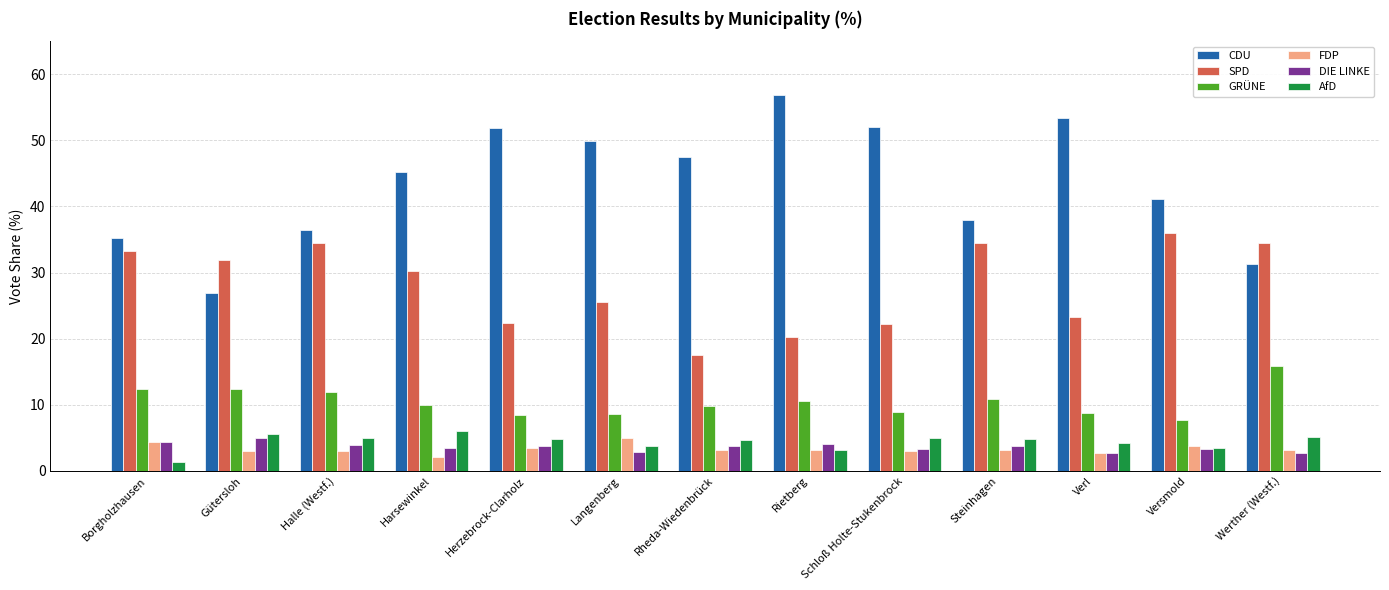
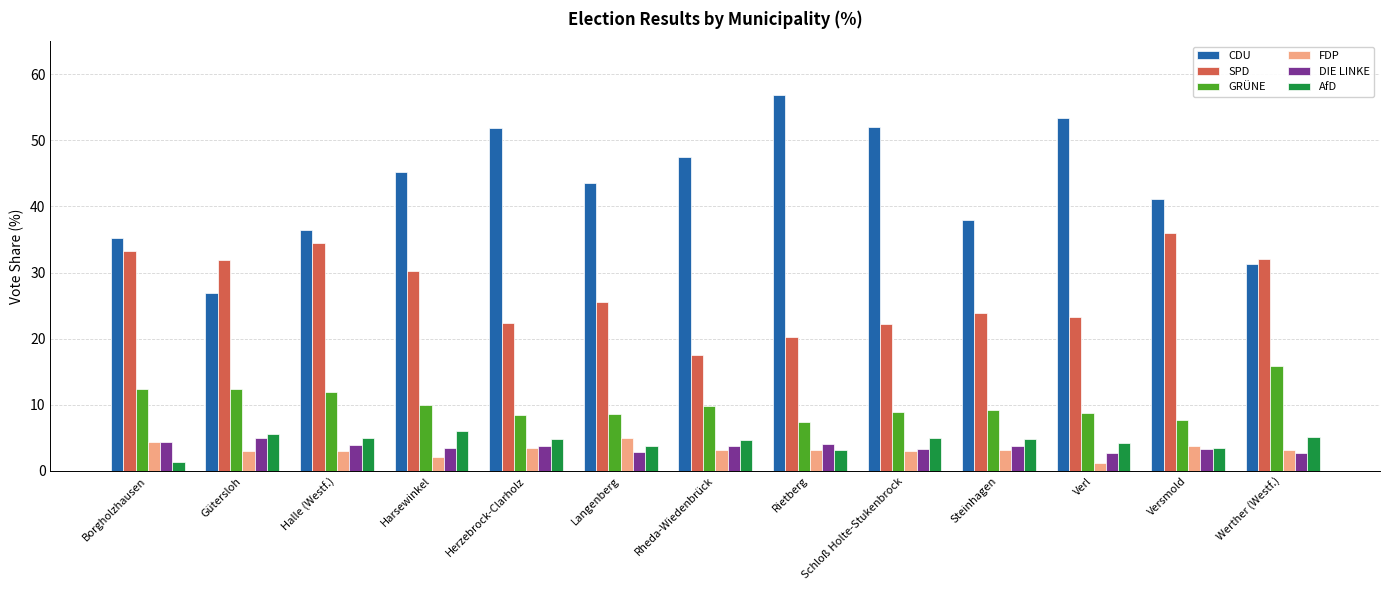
  {
    "CDU": {
      "Borgholzhausen": 35,
      "Gütersloh": 27,
      "Halle (Westf.)": 36,
      "Harsewinkel": 45,
      "Herzebrock-Clarholz": 52,
-     "Langenberg": 50,
+     "Langenberg": 44,
      "Rheda-Wiedenbrück": 48,
      "Rietberg": 57,
      "Schloß Holte-Stukenbrock": 52,
      "Steinhagen": 38,
      "Verl": 53,
      "Versmold": 41,
      "Werther (Westf.)": 31
    },
    "SPD": {
      "Borgholzhausen": 33,
      "Gütersloh": 32,
      "Halle (Westf.)": 34,
      "Harsewinkel": 30,
      "Herzebrock-Clarholz": 22,
      "Langenberg": 26,
      "Rheda-Wiedenbrück": 18,
      "Rietberg": 20,
      "Schloß Holte-Stukenbrock": 22,
-     "Steinhagen": 35,
+     "Steinhagen": 24,
      "Verl": 23,
      "Versmold": 36,
-     "Werther (Westf.)": 34
+     "Werther (Westf.)": 32
    },
    "GRÜNE": {
      "Borgholzhausen": 12,
      "Gütersloh": 12,
      "Halle (Westf.)": 12,
      "Harsewinkel": 10,
      "Herzebrock-Clarholz": 9,
      "Langenberg": 9,
      "Rheda-Wiedenbrück": 10,
-     "Rietberg": 11,
+     "Rietberg": 7,
      "Schloß Holte-Stukenbrock": 9,
-     "Steinhagen": 11,
+     "Steinhagen": 9,
      "Verl": 9,
      "Versmold": 8,
      "Werther (Westf.)": 16
    },
    "FDP": {
      "Borgholzhausen": 4,
      "Gütersloh": 3,
      "Halle (Westf.)": 3,
      "Harsewinkel": 2,
      "Herzebrock-Clarholz": 3,
      "Langenberg": 5,
      "Rheda-Wiedenbrück": 3,
      "Rietberg": 3,
      "Schloß Holte-Stukenbrock": 3,
      "Steinhagen": 3,
-     "Verl": 3,
+     "Verl": 1,
      "Versmold": 4,
      "Werther (Westf.)": 3
    },
    "DIE LINKE": {
      "Borgholzhausen": 4,
      "Gütersloh": 5,
      "Halle (Westf.)": 4,
      "Harsewinkel": 3,
      "Herzebrock-Clarholz": 4,
      "Langenberg": 3,
      "Rheda-Wiedenbrück": 4,
      "Rietberg": 4,
      "Schloß Holte-Stukenbrock": 3,
      "Steinhagen": 4,
      "Verl": 3,
      "Versmold": 3,
      "Werther (Westf.)": 3
    },
    "AfD": {
      "Borgholzhausen": 1,
      "Gütersloh": 6,
      "Halle (Westf.)": 5,
      "Harsewinkel": 6,
      "Herzebrock-Clarholz": 5,
      "Langenberg": 4,
      "Rheda-Wiedenbrück": 5,
      "Rietberg": 3,
      "Schloß Holte-Stukenbrock": 5,
      "Steinhagen": 5,
      "Verl": 4,
      "Versmold": 4,
      "Werther (Westf.)": 5
    }
  }
